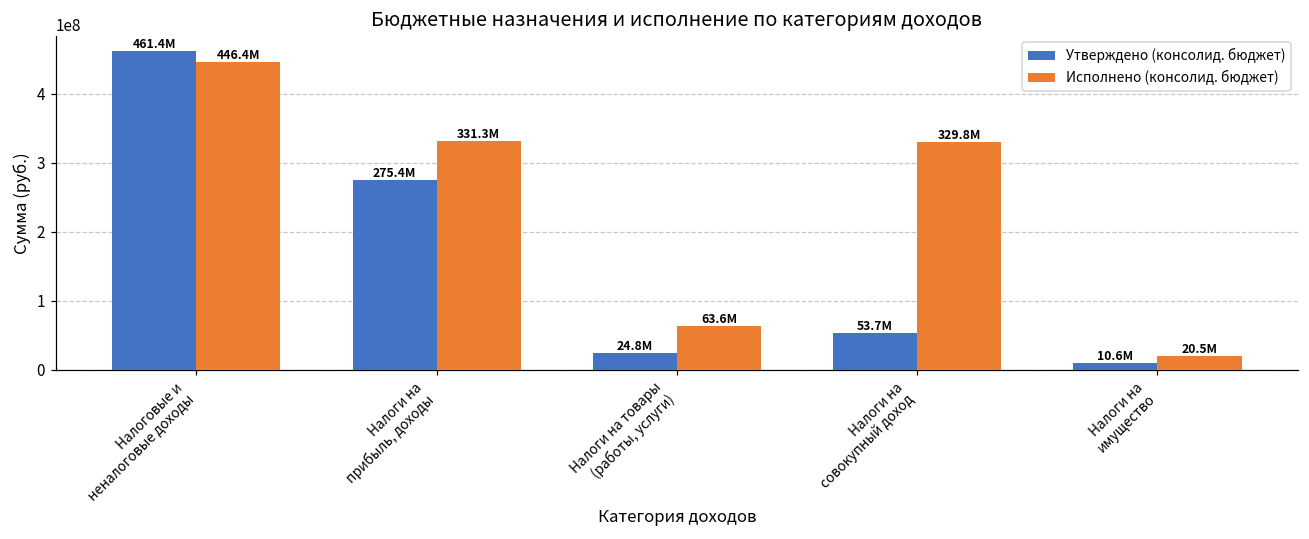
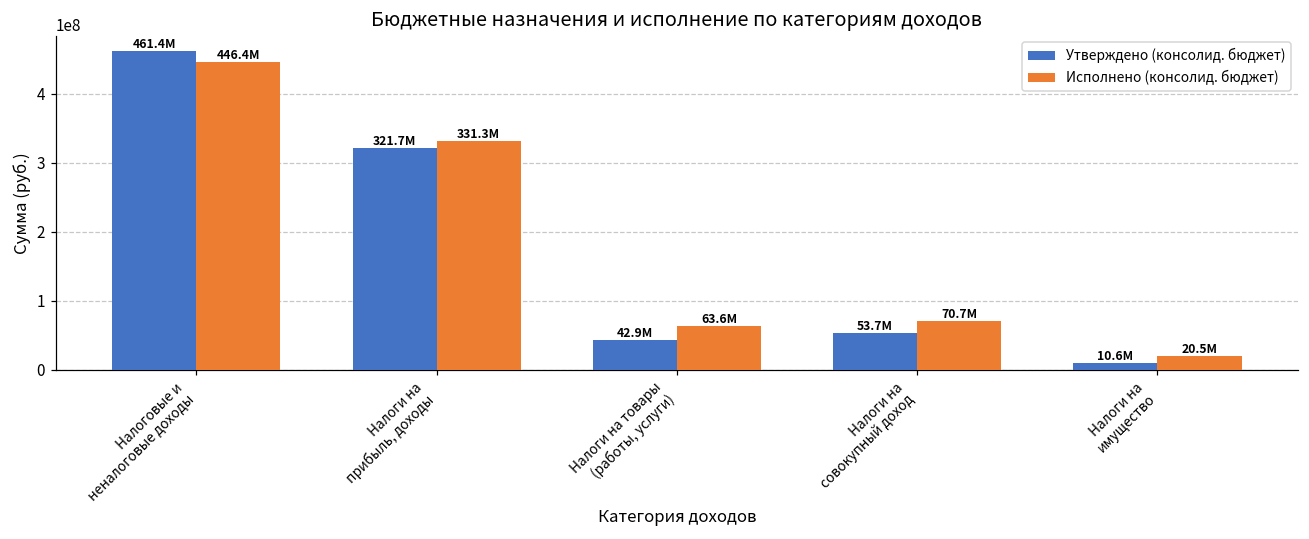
  {
    "Утверждено (консолид. бюджет)": {
      "Налоговые и неналоговые доходы": "461.4M",
-     "Налоги на прибыль, доходы": "275.4M",
-     "Налоги на товары (работы, услуги)": "24.8M",
+     "Налоги на прибыль, доходы": "321.7M",
+     "Налоги на товары (работы, услуги)": "42.9M",
      "Налоги на совокупный доход": "53.7M",
      "Налоги на имущество": "10.6M"
    },
    "Исполнено (консолид. бюджет)": {
      "Налоговые и неналоговые доходы": "446.4M",
      "Налоги на прибыль, доходы": "331.3M",
      "Налоги на товары (работы, услуги)": "63.6M",
-     "Налоги на совокупный доход": "329.8M",
+     "Налоги на совокупный доход": "70.7M",
      "Налоги на имущество": "20.5M"
    }
  }
